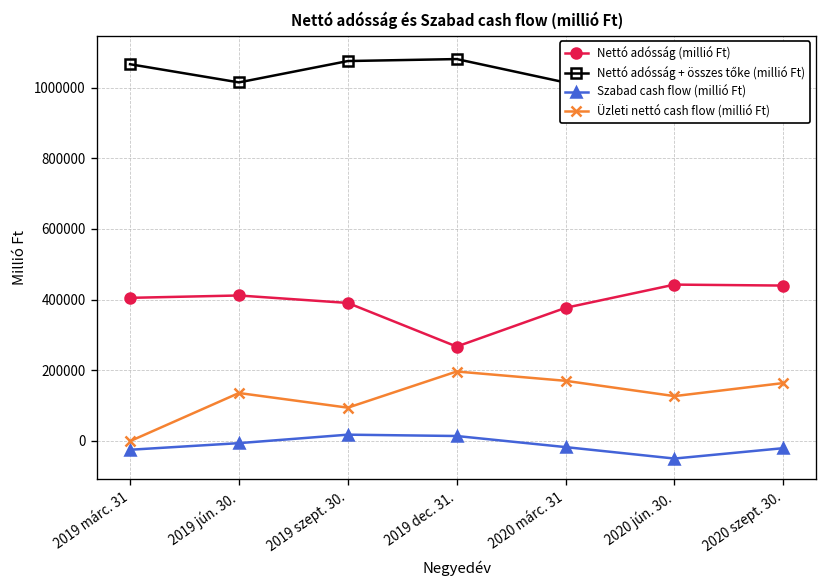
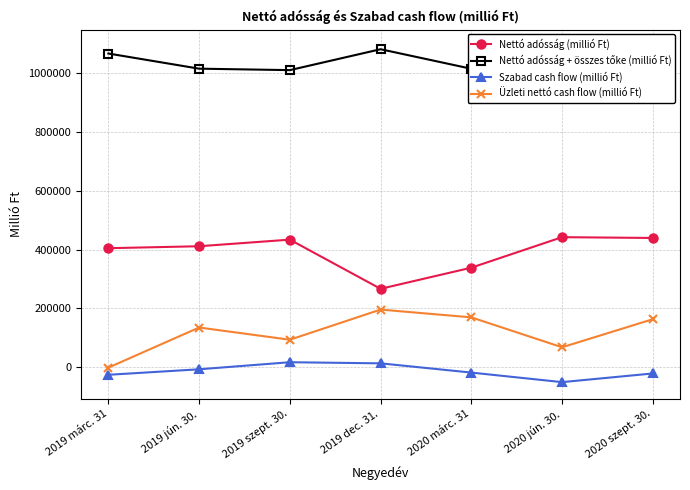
  {
    "Nettó adósság (millió Ft)": {
      "2019 márc. 31": 400000,
      "2019 jún. 30.": 410000,
-     "2019 szept. 30.": 390000,
+     "2019 szept. 30.": 430000,
      "2019 dec. 31.": 270000,
-     "2020 márc. 31": 380000,
+     "2020 márc. 31": 340000,
      "2020 jún. 30.": 440000,
      "2020 szept. 30.": 440000
    },
    "Nettó adósság + összes tőke (millió Ft)": {
      "2019 márc. 31": 1070000,
      "2019 jún. 30.": 1020000,
-     "2019 szept. 30.": 1080000,
+     "2019 szept. 30.": 1010000,
      "2019 dec. 31.": 1080000
    },
    "Szabad cash flow (millió Ft)": {
      "2019 márc. 31": -30000,
      "2019 jún. 30.": -10000,
      "2019 szept. 30.": 20000,
      "2019 dec. 31.": 10000,
      "2020 márc. 31": -20000,
      "2020 jún. 30.": -50000,
      "2020 szept. 30.": -20000
    },
    "Üzleti nettó cash flow (millió Ft)": {
      "2019 márc. 31": 0,
      "2019 jún. 30.": 130000,
      "2019 szept. 30.": 90000,
      "2019 dec. 31.": 200000,
      "2020 márc. 31": 170000,
-     "2020 jún. 30.": 130000,
+     "2020 jún. 30.": 70000,
      "2020 szept. 30.": 160000
    }
  }
